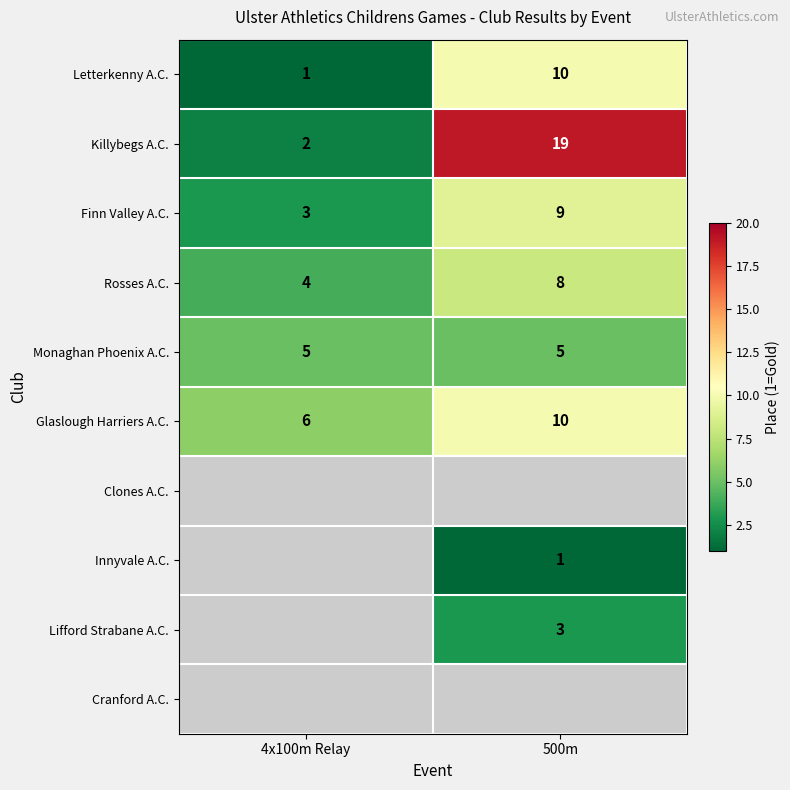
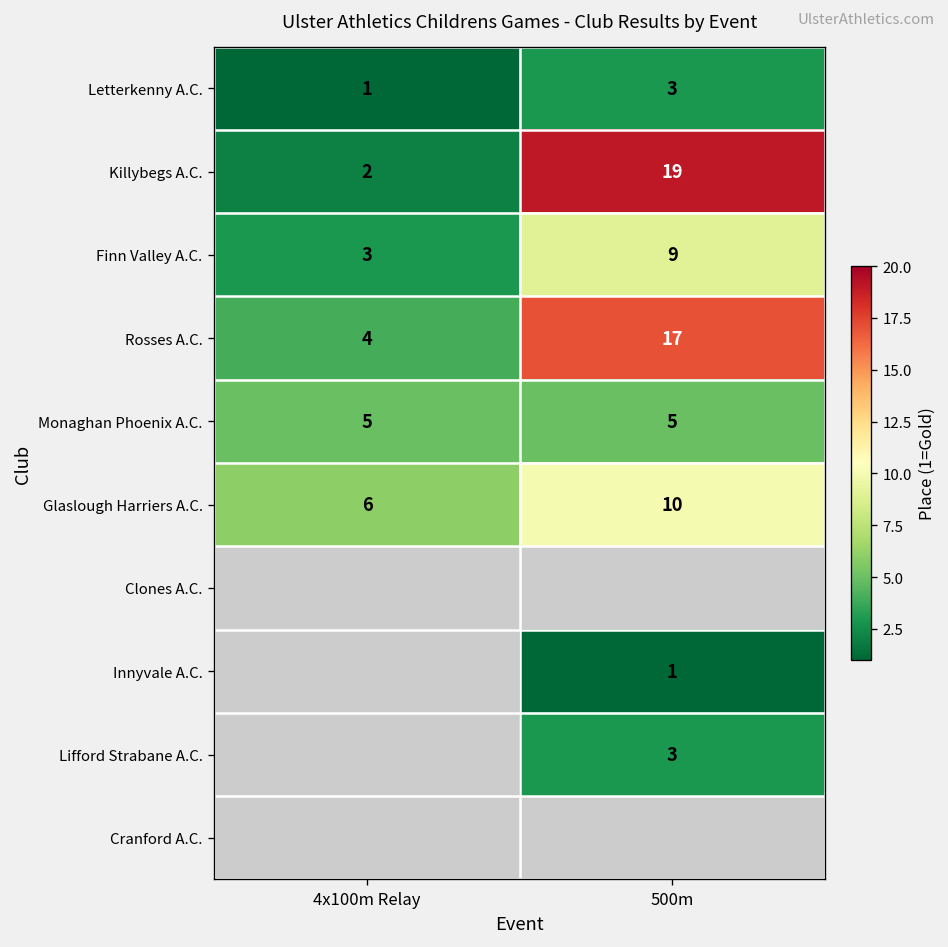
  {
    "Letterkenny A.C.": {
      "4x100m Relay": 1,
-     "500m": 10
+     "500m": 3
    },
    "Killybegs A.C.": {
      "4x100m Relay": 2,
      "500m": 19
    },
    "Finn Valley A.C.": {
      "4x100m Relay": 3,
      "500m": 9
    },
    "Rosses A.C.": {
      "4x100m Relay": 4,
-     "500m": 8
+     "500m": 17
    },
    "Monaghan Phoenix A.C.": {
      "4x100m Relay": 5,
      "500m": 5
    },
    "Glaslough Harriers A.C.": {
      "4x100m Relay": 6,
      "500m": 10
    },
    "Innyvale A.C.": {
      "500m": 1
    },
    "Lifford Strabane A.C.": {
      "500m": 3
    }
  }
